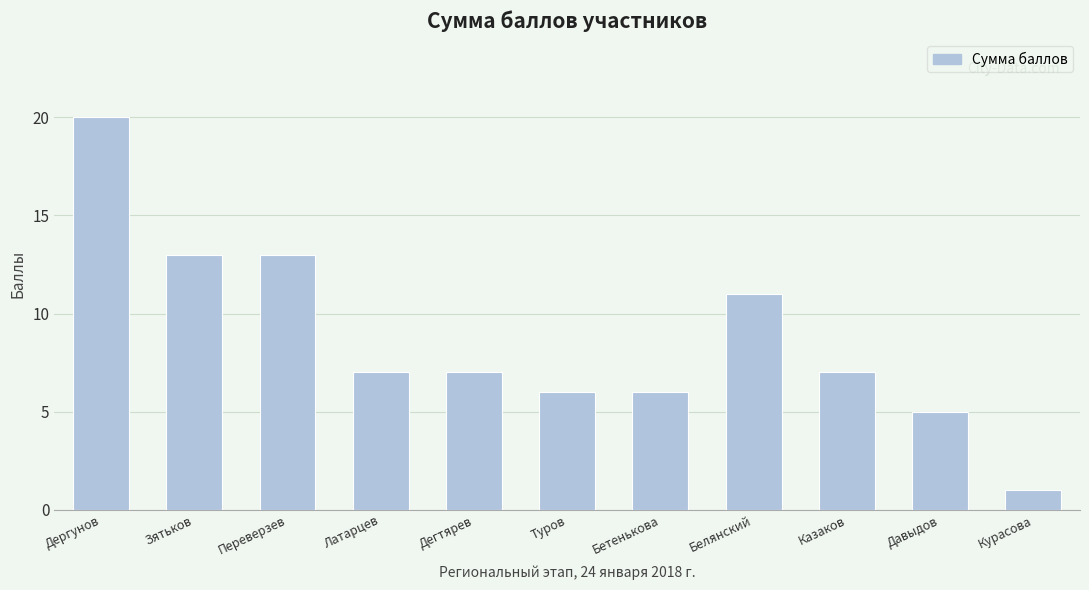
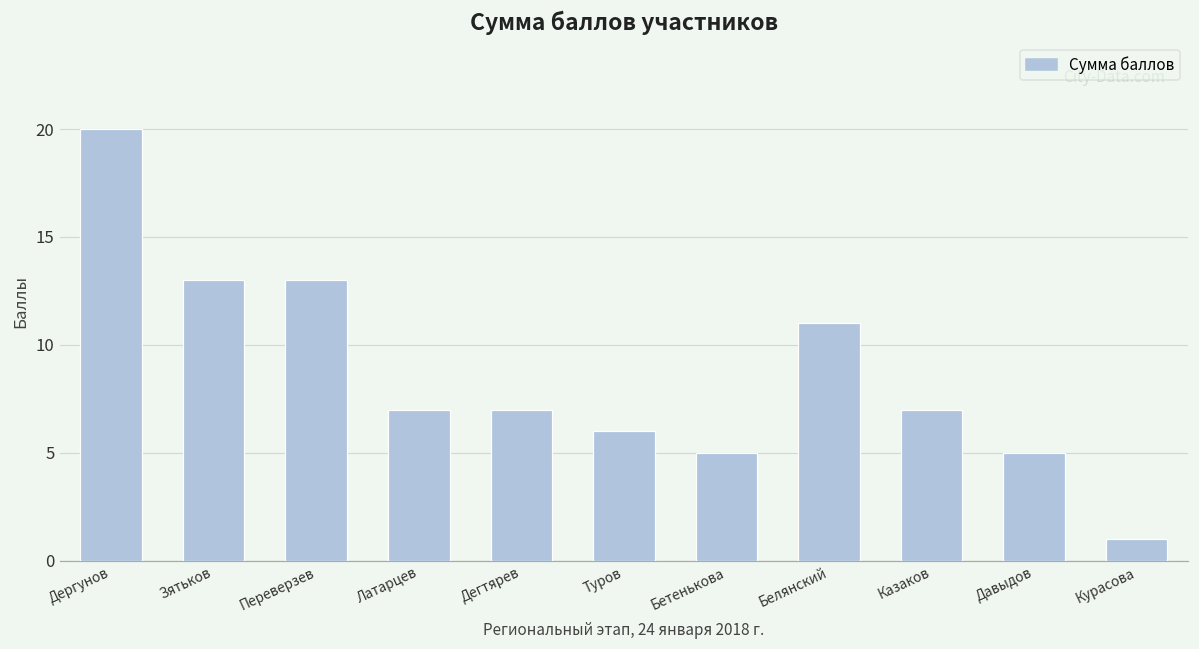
  {
    "Дергунов": 20,
    "Зятьков": 13,
    "Переверзев": 13,
    "Латарцев": 7,
    "Дегтярев": 7,
    "Туров": 6,
-   "Бетенькова": 6,
+   "Бетенькова": 5,
    "Белянский": 11,
    "Казаков": 7,
    "Давыдов": 5,
    "Курасова": 1
  }
